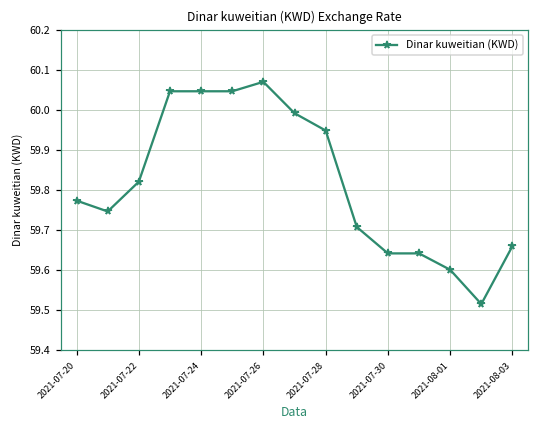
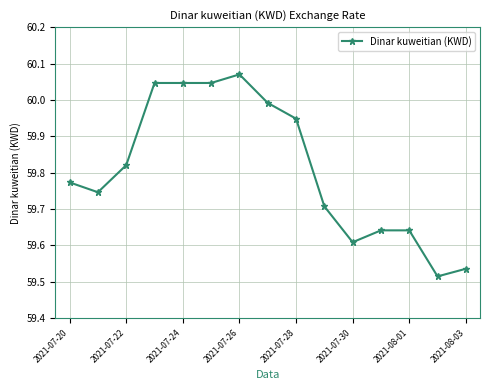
  {
    "2021-07-20": 59.77,
    "2021-07-22": 59.82,
    "2021-07-24": 60.05,
    "2021-07-26": 60.07,
    "2021-07-28": 59.95,
-   "2021-07-30": 59.64,
-   "2021-08-01": 59.60,
-   "2021-08-03": 59.66
+   "2021-07-30": 59.61,
+   "2021-08-01": 59.64,
+   "2021-08-03": 59.54
  }
